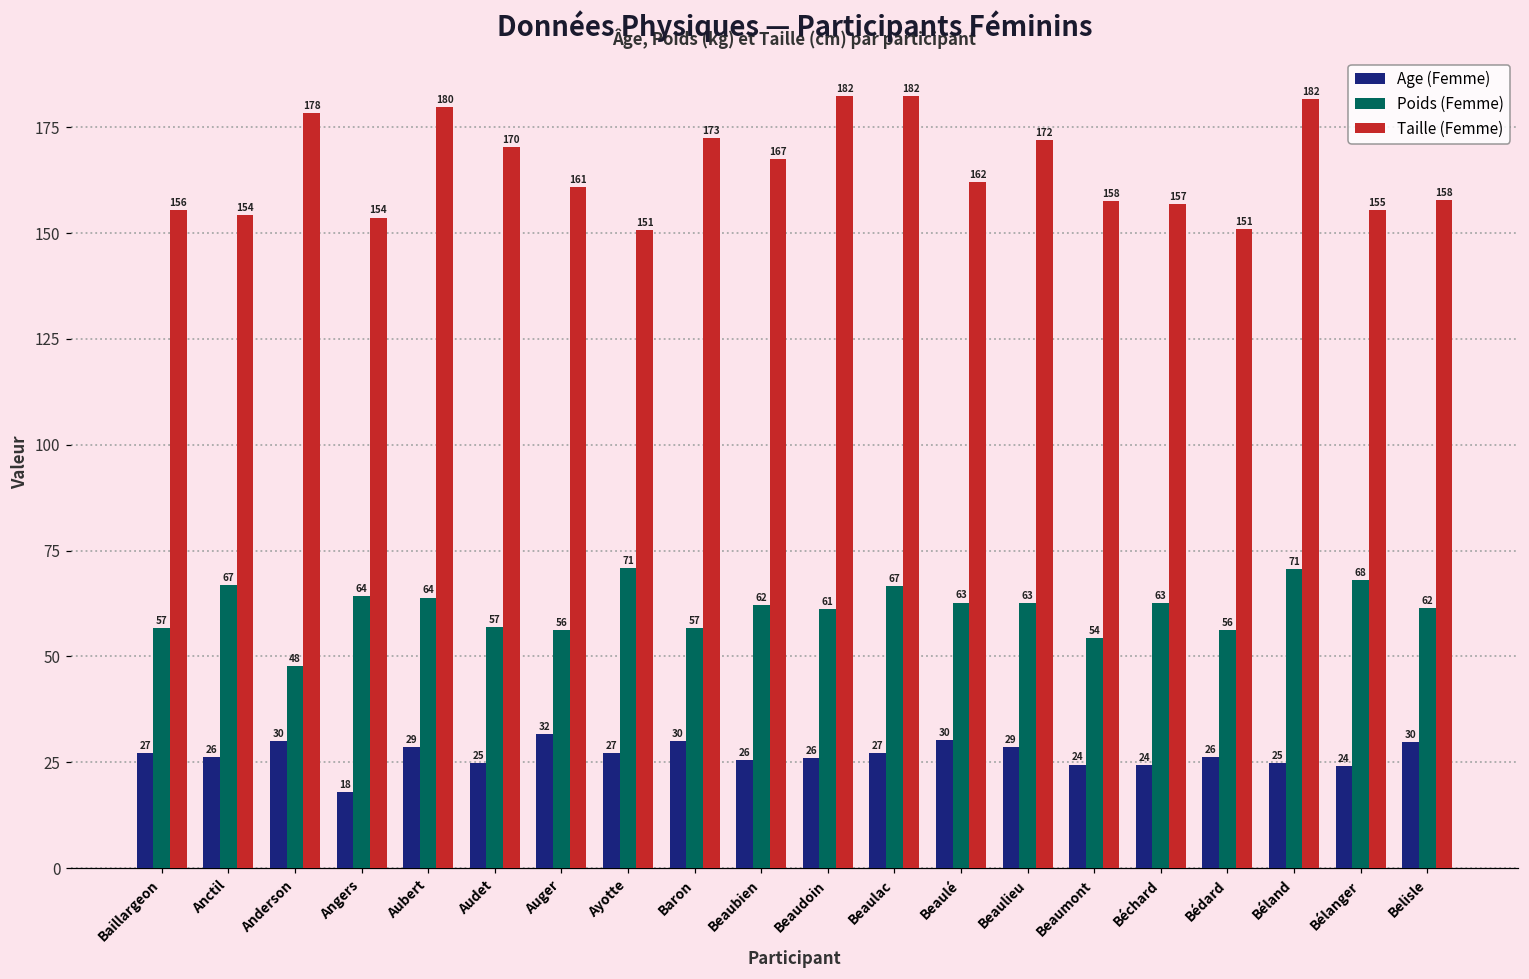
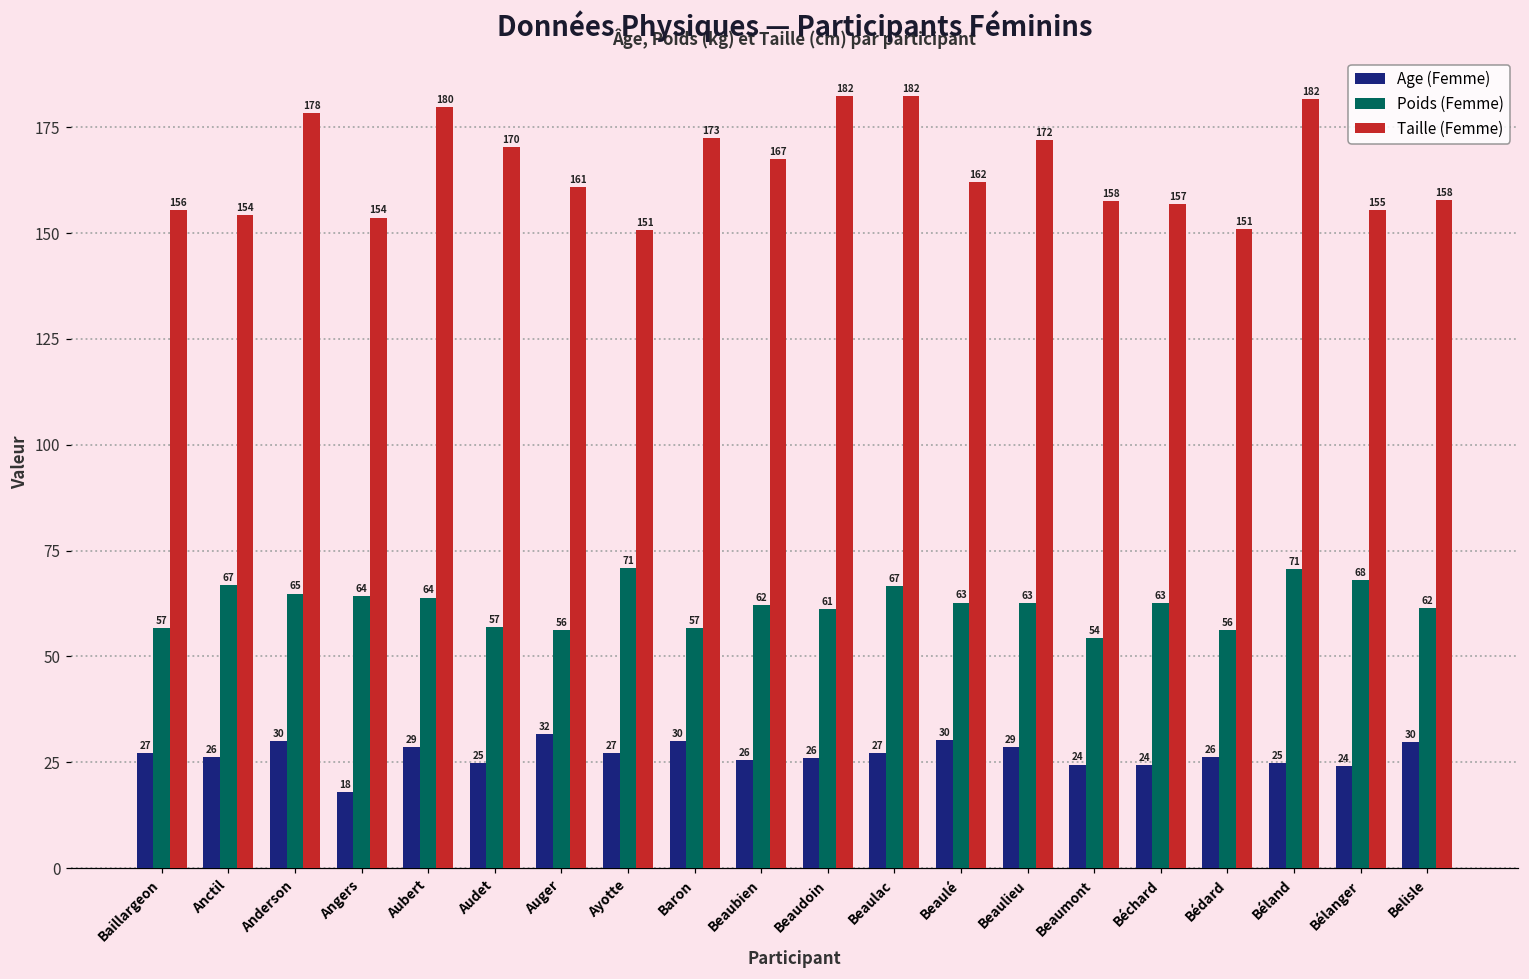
  {
    "Age (Femme)": {
      "Baillargeon": 27,
      "Anctil": 26,
      "Anderson": 30,
      "Angers": 18,
      "Aubert": 29,
      "Audet": 25,
      "Auger": 32,
      "Ayotte": 27,
      "Baron": 30,
      "Beaubien": 26,
      "Beaudoin": 26,
      "Beaulac": 27,
      "Beaulé": 30,
      "Beaulieu": 29,
      "Beaumont": 24,
      "Béchard": 24,
      "Bédard": 26,
      "Béland": 25,
      "Bélanger": 24,
      "Belisle": 30
    },
    "Poids (Femme)": {
      "Baillargeon": 57,
      "Anctil": 67,
-     "Anderson": 48,
+     "Anderson": 65,
      "Angers": 64,
      "Aubert": 64,
      "Audet": 57,
      "Auger": 56,
      "Ayotte": 71,
      "Baron": 57,
      "Beaubien": 62,
      "Beaudoin": 61,
      "Beaulac": 67,
      "Beaulé": 63,
      "Beaulieu": 63,
      "Beaumont": 54,
      "Béchard": 63,
      "Bédard": 56,
      "Béland": 71,
      "Bélanger": 68,
      "Belisle": 62
    },
    "Taille (Femme)": {
      "Baillargeon": 156,
      "Anctil": 154,
      "Anderson": 178,
      "Angers": 154,
      "Aubert": 180,
      "Audet": 170,
      "Auger": 161,
      "Ayotte": 151,
      "Baron": 173,
      "Beaubien": 167,
      "Beaudoin": 182,
      "Beaulac": 182,
      "Beaulé": 162,
      "Beaulieu": 172,
      "Beaumont": 158,
      "Béchard": 157,
      "Bédard": 151,
      "Béland": 182,
      "Bélanger": 155,
      "Belisle": 158
    }
  }
